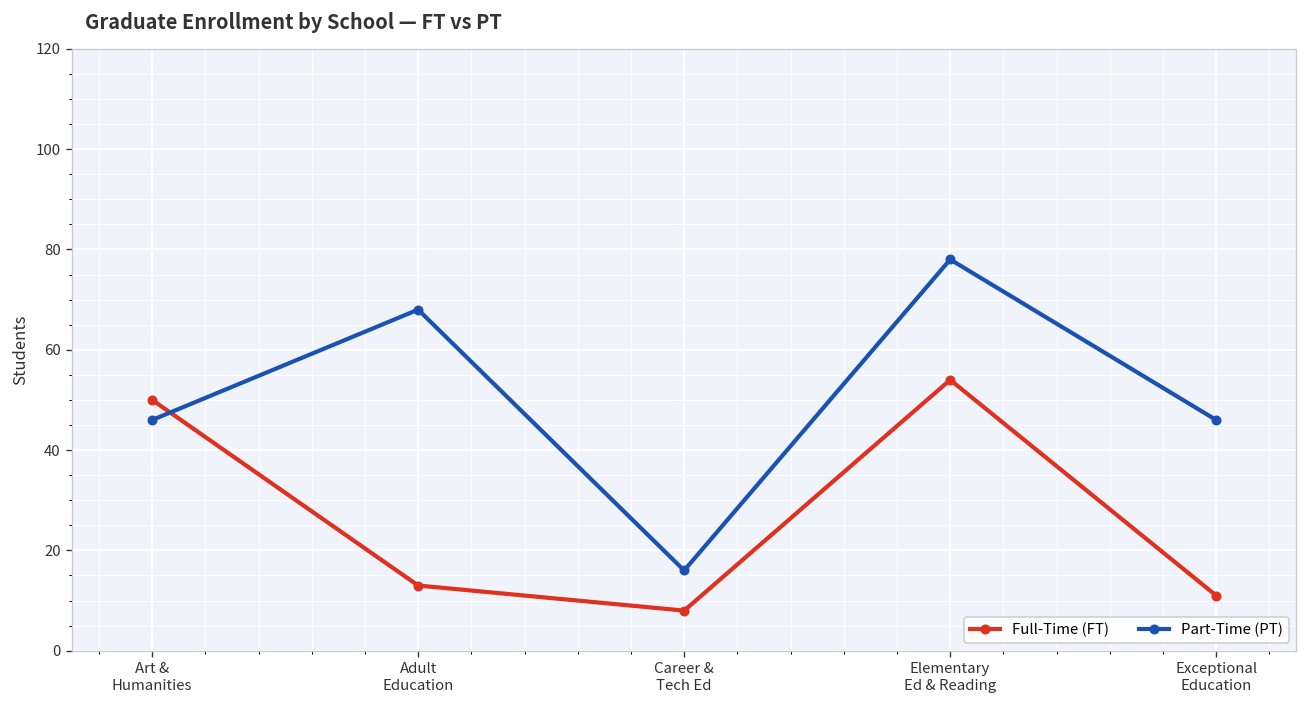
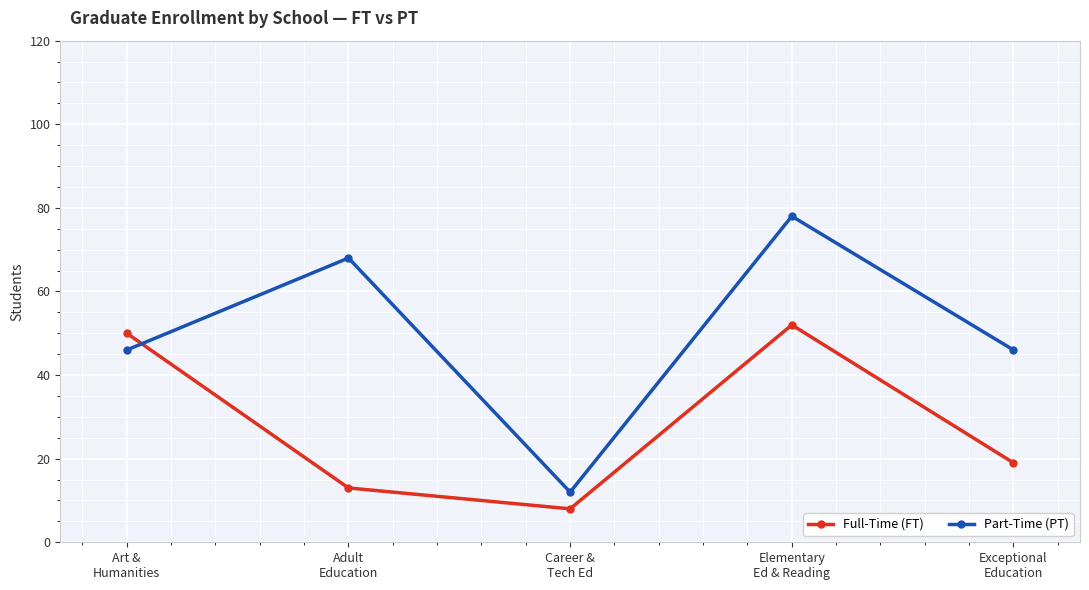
  {
    "Full-Time (FT)": {
      "Art & Humanities": 50,
      "Adult Education": 13,
      "Career & Tech Ed": 8,
-     "Elementary Ed & Reading": 54,
-     "Exceptional Education": 11
+     "Elementary Ed & Reading": 52,
+     "Exceptional Education": 19
    },
    "Part-Time (PT)": {
      "Art & Humanities": 46,
      "Adult Education": 68,
-     "Career & Tech Ed": 16,
+     "Career & Tech Ed": 12,
      "Elementary Ed & Reading": 78,
      "Exceptional Education": 46
    }
  }
